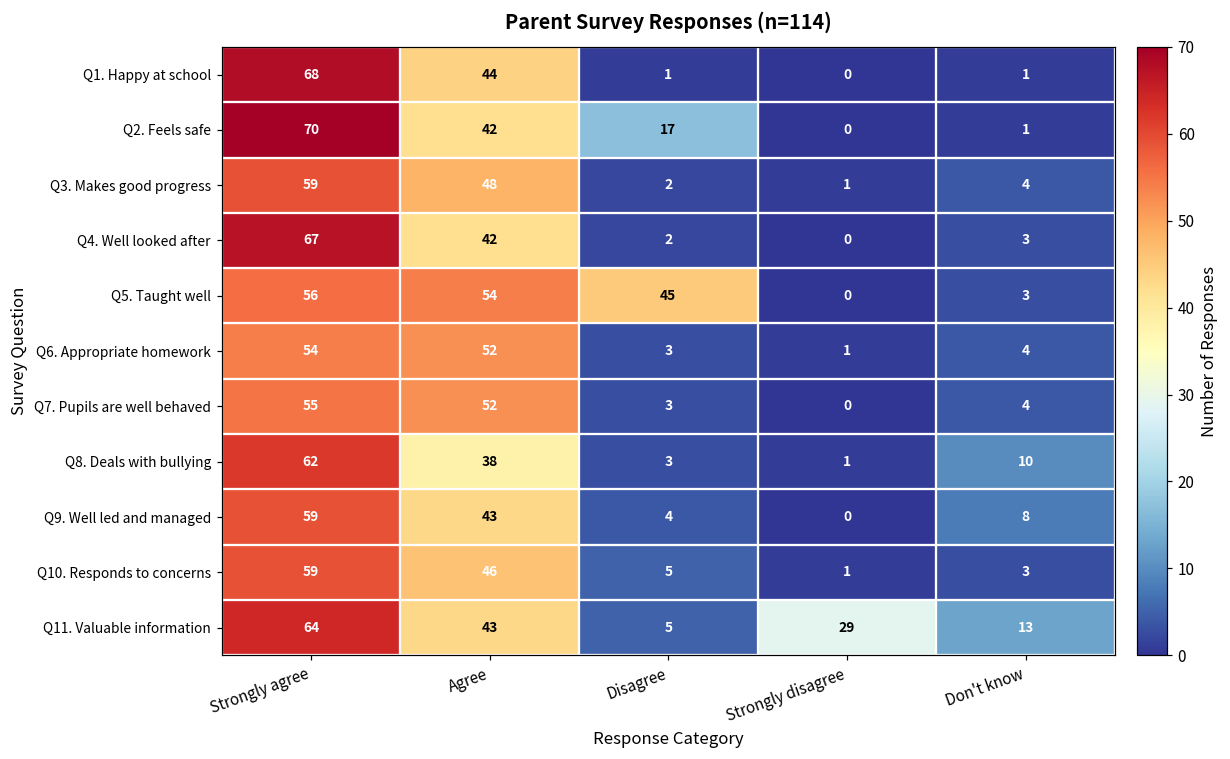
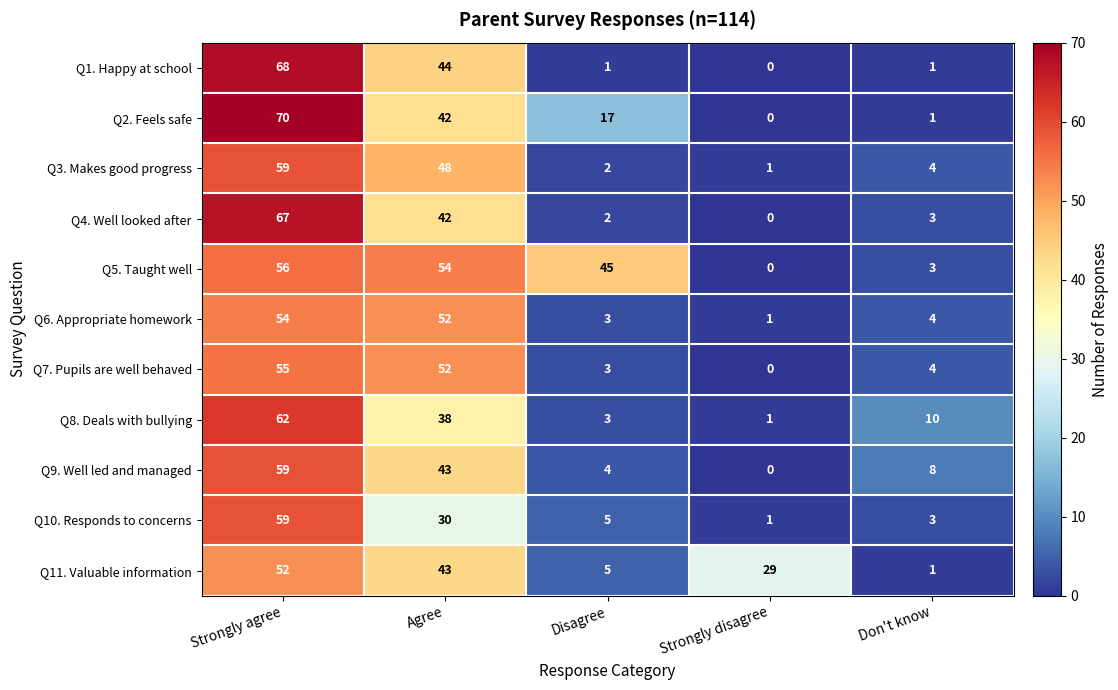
  {
    "Q1. Happy at school": {
      "Strongly agree": 68,
      "Agree": 44,
      "Disagree": 1,
      "Strongly disagree": 0,
      "Don't know": 1
    },
    "Q2. Feels safe": {
      "Strongly agree": 70,
      "Agree": 42,
      "Disagree": 17,
      "Strongly disagree": 0,
      "Don't know": 1
    },
    "Q3. Makes good progress": {
      "Strongly agree": 59,
      "Agree": 48,
      "Disagree": 2,
      "Strongly disagree": 1,
      "Don't know": 4
    },
    "Q4. Well looked after": {
      "Strongly agree": 67,
      "Agree": 42,
      "Disagree": 2,
      "Strongly disagree": 0,
      "Don't know": 3
    },
    "Q5. Taught well": {
      "Strongly agree": 56,
      "Agree": 54,
      "Disagree": 45,
      "Strongly disagree": 0,
      "Don't know": 3
    },
    "Q6. Appropriate homework": {
      "Strongly agree": 54,
      "Agree": 52,
      "Disagree": 3,
      "Strongly disagree": 1,
      "Don't know": 4
    },
    "Q7. Pupils are well behaved": {
      "Strongly agree": 55,
      "Agree": 52,
      "Disagree": 3,
      "Strongly disagree": 0,
      "Don't know": 4
    },
    "Q8. Deals with bullying": {
      "Strongly agree": 62,
      "Agree": 38,
      "Disagree": 3,
      "Strongly disagree": 1,
      "Don't know": 10
    },
    "Q9. Well led and managed": {
      "Strongly agree": 59,
      "Agree": 43,
      "Disagree": 4,
      "Strongly disagree": 0,
      "Don't know": 8
    },
    "Q10. Responds to concerns": {
      "Strongly agree": 59,
-     "Agree": 46,
+     "Agree": 30,
      "Disagree": 5,
      "Strongly disagree": 1,
      "Don't know": 3
    },
    "Q11. Valuable information": {
-     "Strongly agree": 64,
+     "Strongly agree": 52,
      "Agree": 43,
      "Disagree": 5,
      "Strongly disagree": 29,
-     "Don't know": 13
+     "Don't know": 1
    }
  }
